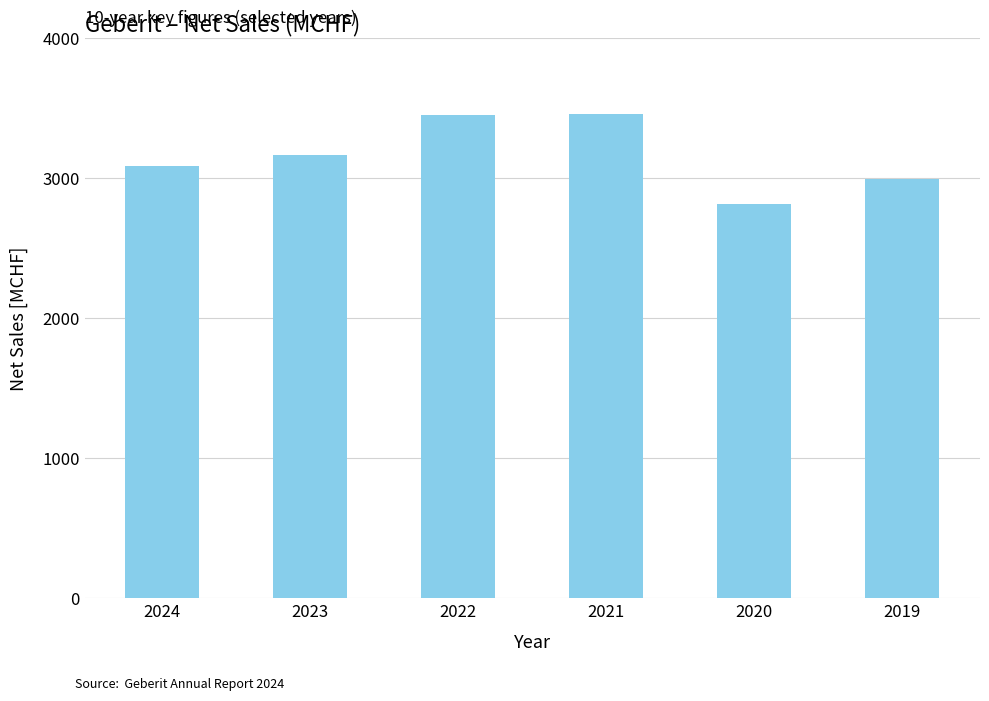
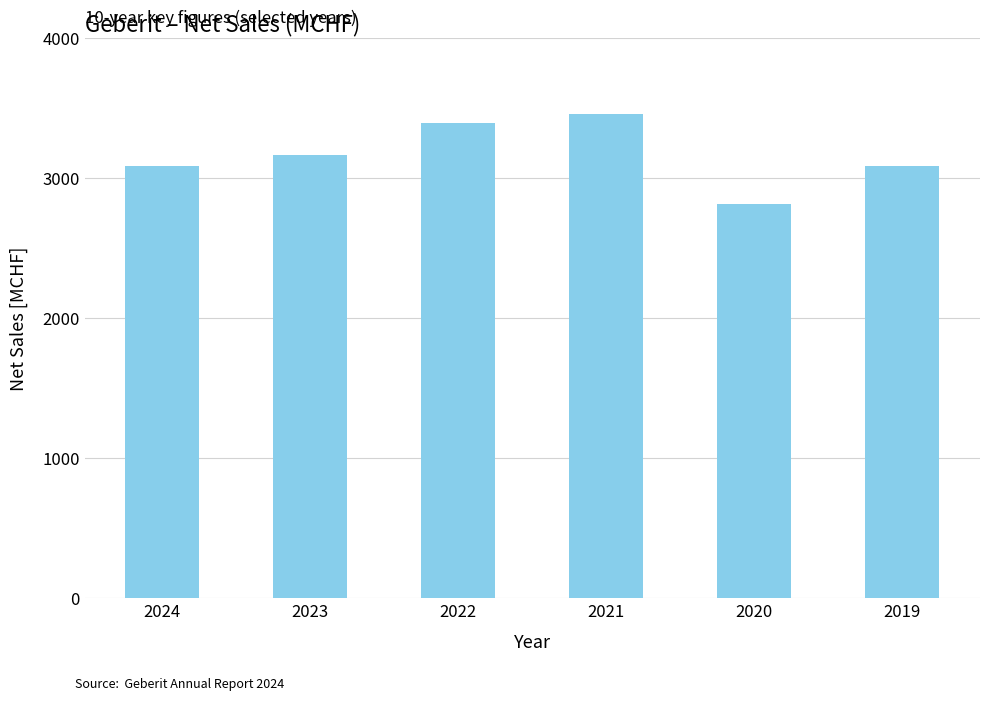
  {
    "2024": 3090,
    "2023": 3160,
-   "2022": 3450,
+   "2022": 3390,
    "2021": 3460,
    "2020": 2820,
-   "2019": 3000
+   "2019": 3080
  }
